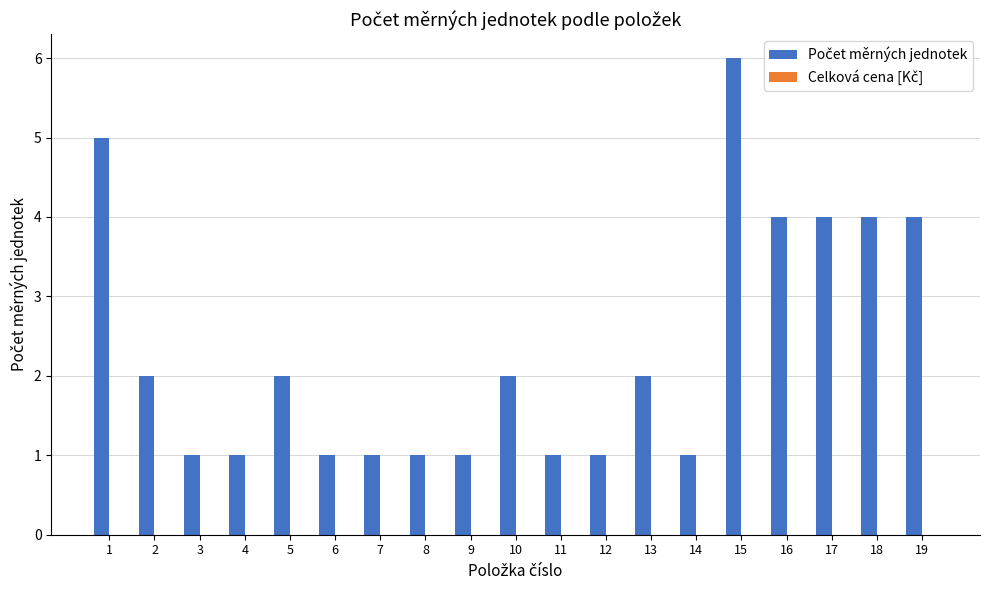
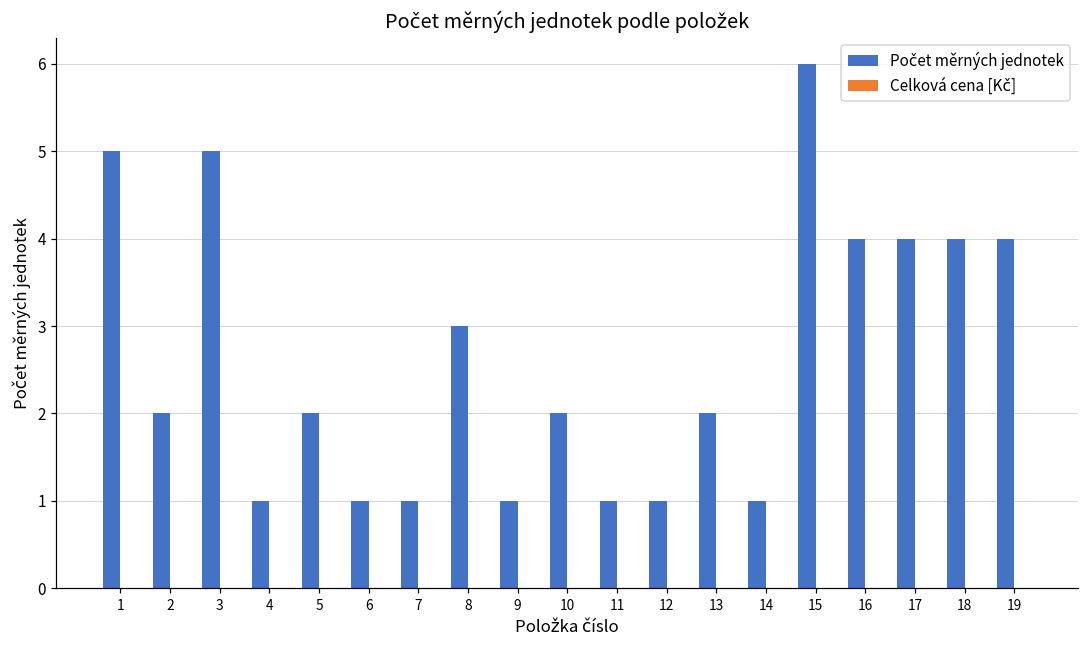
  {
    "Počet měrných jednotek": {
      "1": 5,
      "2": 2,
-     "3": 1,
+     "3": 5,
      "4": 1,
      "5": 2,
      "6": 1,
      "7": 1,
-     "8": 1,
+     "8": 3,
      "9": 1,
      "10": 2,
      "11": 1,
      "12": 1,
      "13": 2,
      "14": 1,
      "15": 6,
      "16": 4,
      "17": 4,
      "18": 4,
      "19": 4
    },
    "Celková cena [Kč]": {
      "1": 0,
      "2": 0,
      "3": 0,
      "4": 0,
      "5": 0,
      "6": 0,
      "7": 0,
      "8": 0,
      "9": 0,
      "10": 0,
      "11": 0,
      "12": 0,
      "13": 0,
      "14": 0,
      "15": 0,
      "16": 0,
      "17": 0,
      "18": 0,
      "19": 0
    }
  }
